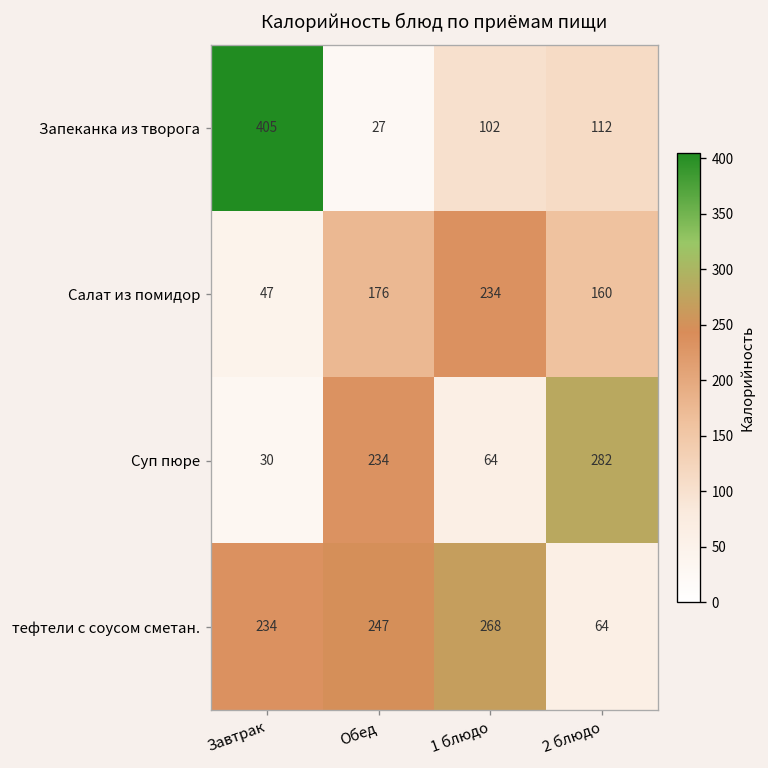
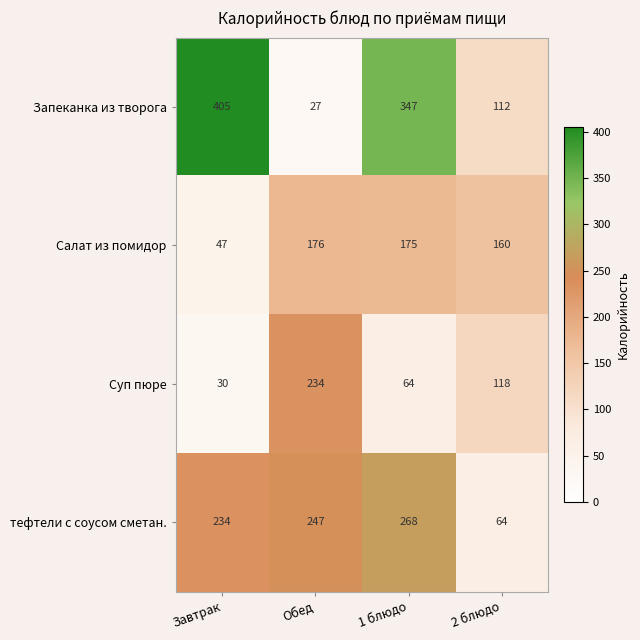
  {
    "Запеканка из творога": {
      "Завтрак": 405,
      "Обед": 27,
-     "1 блюдо": 102,
+     "1 блюдо": 347,
      "2 блюдо": 112
    },
    "Салат из помидор": {
      "Завтрак": 47,
      "Обед": 176,
-     "1 блюдо": 234,
+     "1 блюдо": 175,
      "2 блюдо": 160
    },
    "Суп пюре": {
      "Завтрак": 30,
      "Обед": 234,
      "1 блюдо": 64,
-     "2 блюдо": 282
+     "2 блюдо": 118
    },
    "тефтели с соусом сметан.": {
      "Завтрак": 234,
      "Обед": 247,
      "1 блюдо": 268,
      "2 блюдо": 64
    }
  }
